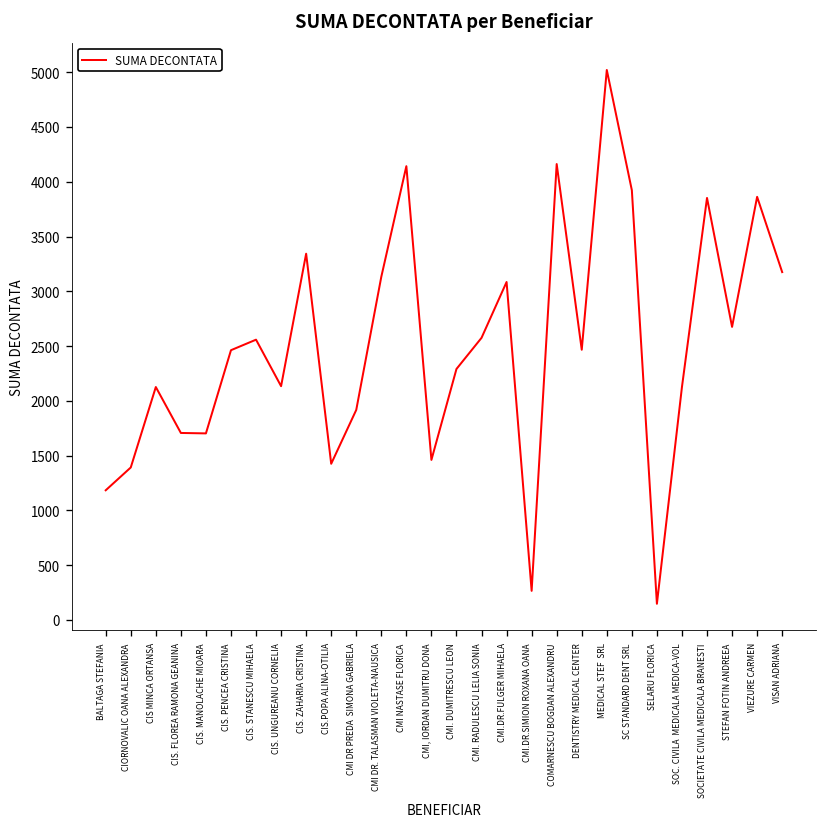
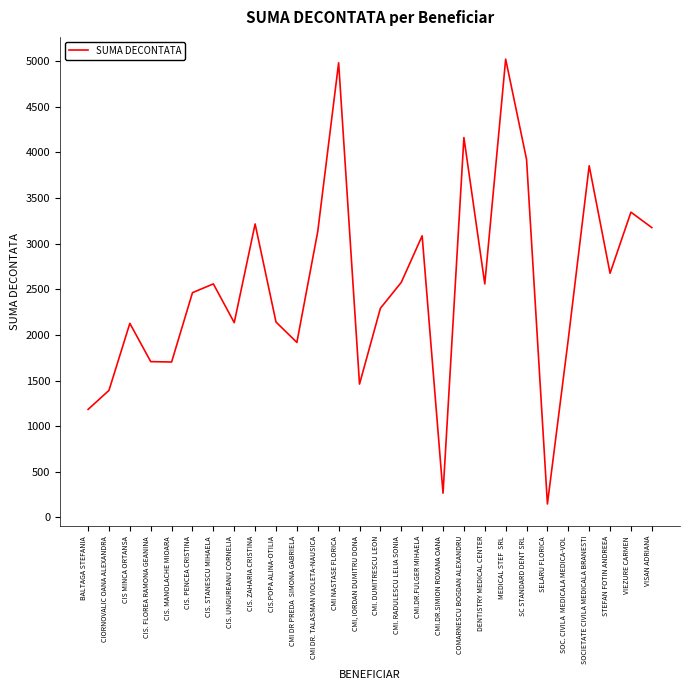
  {
    "BALTAGA STEFANIA": 1200,
    "CIORNOVALIC OANA ALEXANDRA": 1400,
    "CIS MINCA ORTANSA": 2100,
    "CIS. FLOREA RAMONA GEANINA": 1700,
    "CIS. MANOLACHE MIOARA": 1700,
    "CIS. PENCEA CRISTINA": 2500,
    "CIS. STANESCU MIHAELA": 2600,
    "CIS. UNGUREANU CORNELIA": 2100,
-   "CIS. ZAHARIA CRISTINA": 3300,
-   "CIS.POPA ALINA-OTILIA": 1400,
+   "CIS. ZAHARIA CRISTINA": 3200,
+   "CIS.POPA ALINA-OTILIA": 2100,
    "CMI DR PREDA SIMONA GABRIELA": 1900,
    "CMI DR. TALASMAN VIOLETA-NAUSICA": 3100,
-   "CMI NASTASE FLORICA": 4100,
+   "CMI NASTASE FLORICA": 5000,
    "CMI, IORDAN DUMITRU DONA": 1500,
    "CMI. DUMITRESCU LEON": 2300,
    "CMI. RADULESCU LELIA SONIA": 2600,
    "CMI.DR.FULGER MIHAELA": 3100,
    "CMI.DR.SIMION ROXANA OANA": 300,
    "COMARNESCU BOGDAN ALEXANDRU": 4200,
-   "DENTISTRY MEDICAL CENTER": 2500,
+   "DENTISTRY MEDICAL CENTER": 2600,
    "MEDICAL STEF SRL": 5000,
    "SC STANDARD DENT SRL": 3900,
    "SELARU FLORICA": 100,
-   "SOC. CIVILA MEDICALA MEDICA-VOL": 2100,
+   "SOC. CIVILA MEDICALA MEDICA-VOL": 2000,
    "SOCIETATE CIVILA MEDICALA BRANESTI": 3900,
    "STEFAN FOTIN ANDREEA": 2700,
-   "VIEZURE CARMEN": 3900,
+   "VIEZURE CARMEN": 3300,
    "VISAN ADRIANA": 3200
  }
